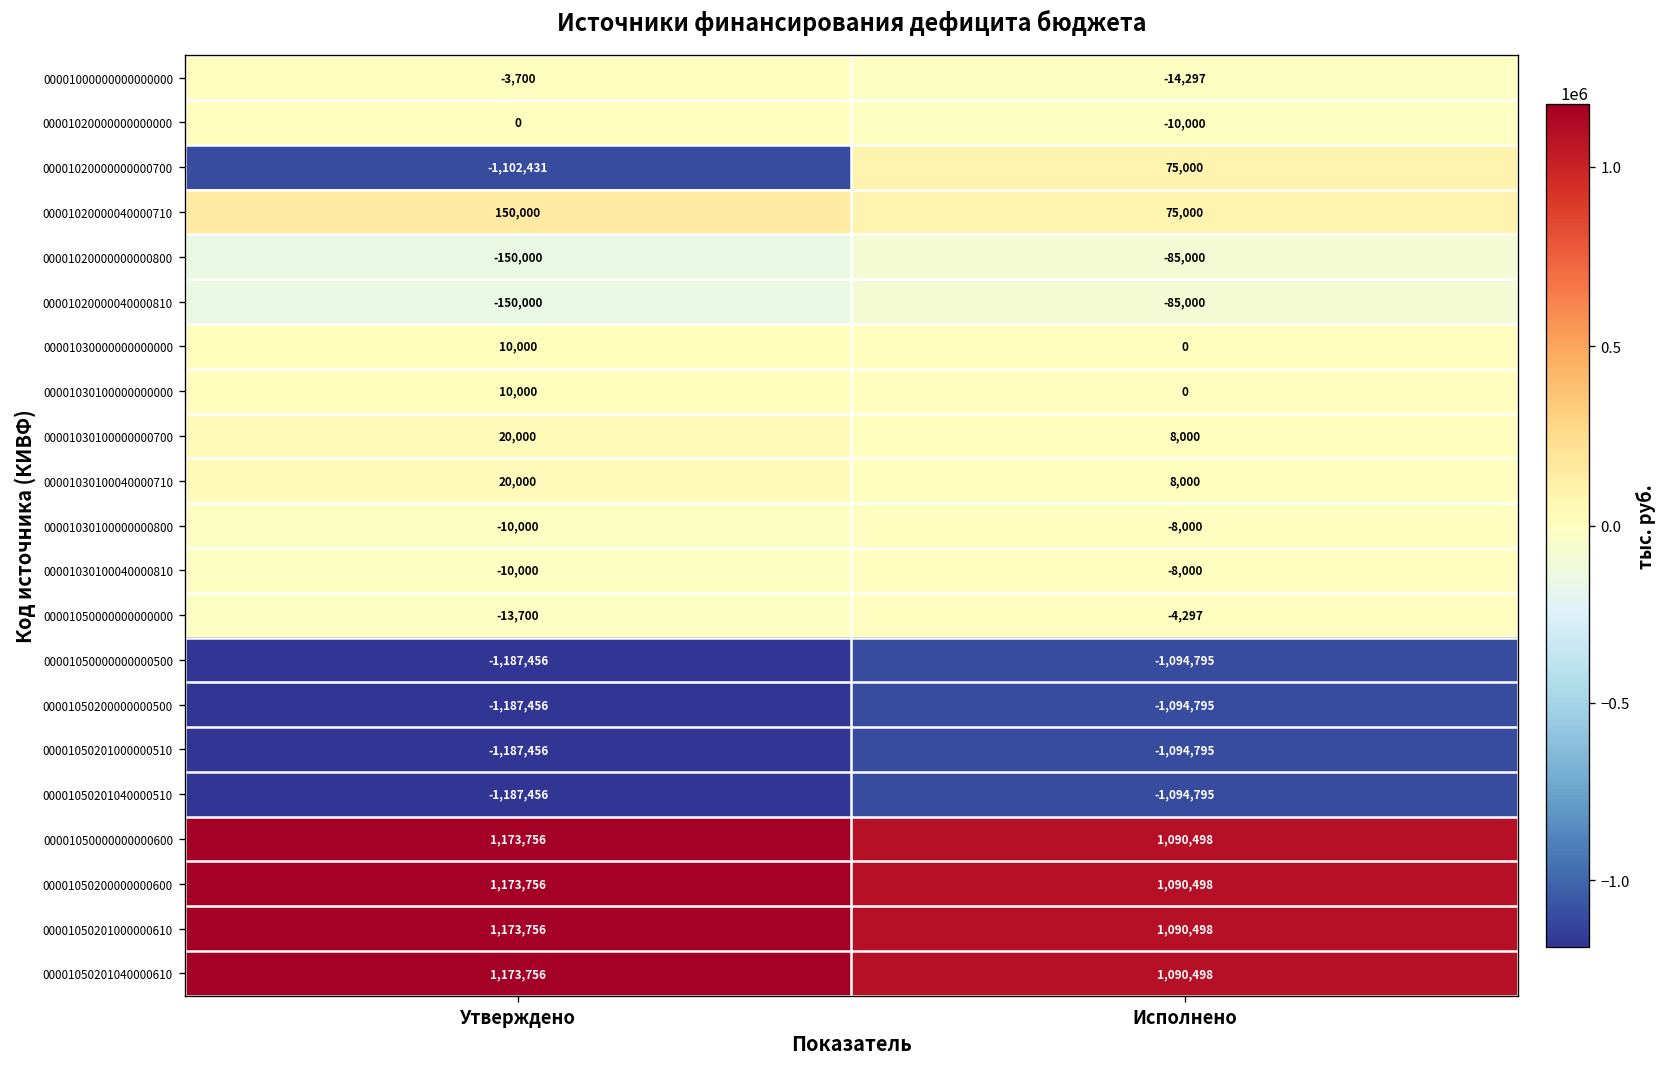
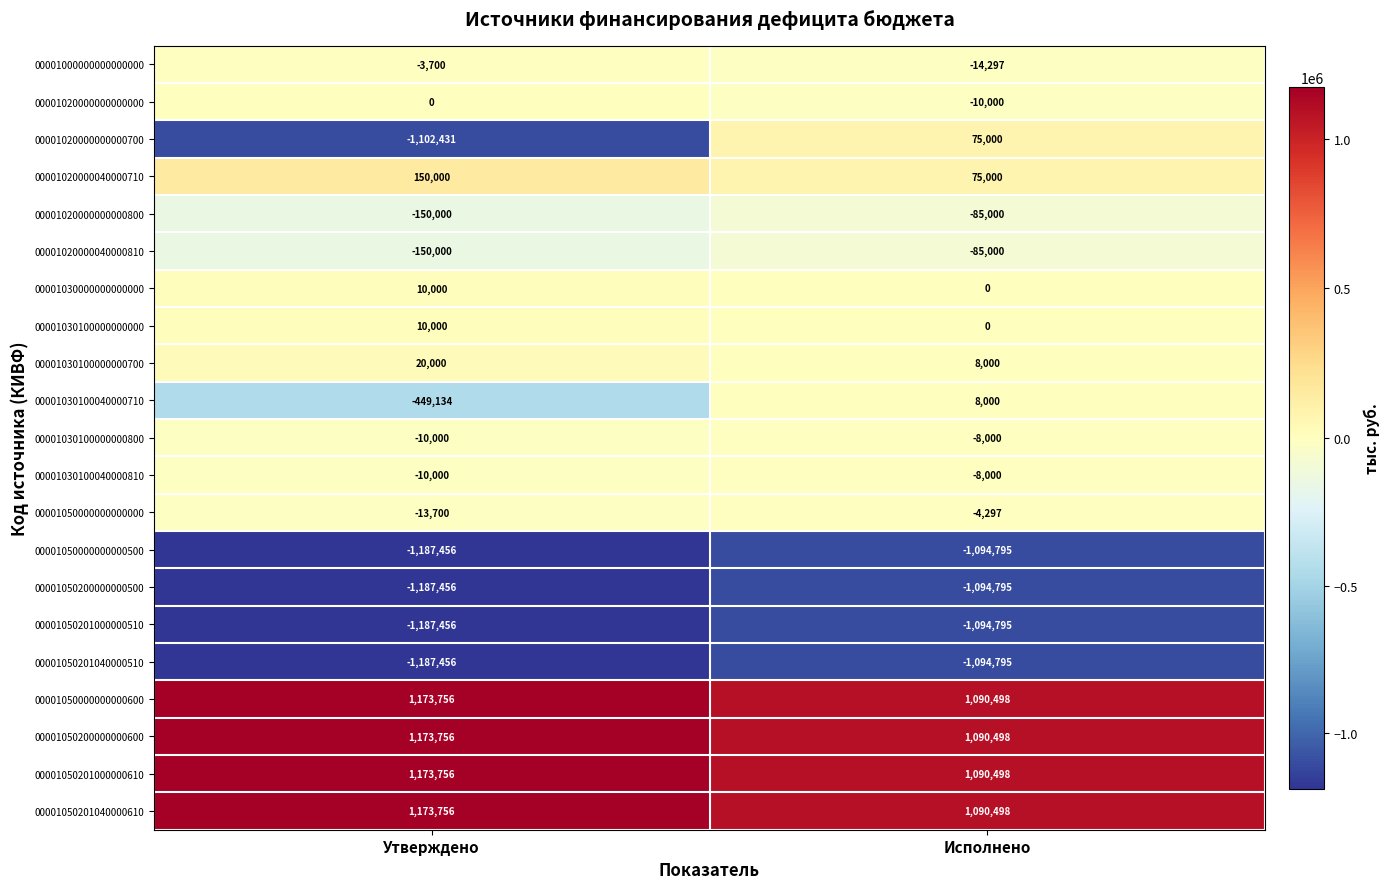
  {
    "00001000000000000000": {
      "Утверждено": "-3,700",
      "Исполнено": "-14,297"
    },
    "00001020000000000000": {
      "Утверждено": "0",
      "Исполнено": "-10,000"
    },
    "00001020000000000700": {
      "Утверждено": "-1,102,431",
      "Исполнено": "75,000"
    },
    "00001020000040000710": {
      "Утверждено": "150,000",
      "Исполнено": "75,000"
    },
    "00001020000000000800": {
      "Утверждено": "-150,000",
      "Исполнено": "-85,000"
    },
    "00001020000040000810": {
      "Утверждено": "-150,000",
      "Исполнено": "-85,000"
    },
    "00001030000000000000": {
      "Утверждено": "10,000",
      "Исполнено": "0"
    },
    "00001030100000000000": {
      "Утверждено": "10,000",
      "Исполнено": "0"
    },
    "00001030100000000700": {
      "Утверждено": "20,000",
      "Исполнено": "8,000"
    },
    "00001030100040000710": {
-     "Утверждено": "20,000",
+     "Утверждено": "-449,134",
      "Исполнено": "8,000"
    },
    "00001030100000000800": {
      "Утверждено": "-10,000",
      "Исполнено": "-8,000"
    },
    "00001030100040000810": {
      "Утверждено": "-10,000",
      "Исполнено": "-8,000"
    },
    "00001050000000000000": {
      "Утверждено": "-13,700",
      "Исполнено": "-4,297"
    },
    "00001050000000000500": {
      "Утверждено": "-1,187,456",
      "Исполнено": "-1,094,795"
    },
    "00001050200000000500": {
      "Утверждено": "-1,187,456",
      "Исполнено": "-1,094,795"
    },
    "00001050201000000510": {
      "Утверждено": "-1,187,456",
      "Исполнено": "-1,094,795"
    },
    "00001050201040000510": {
      "Утверждено": "-1,187,456",
      "Исполнено": "-1,094,795"
    },
    "00001050000000000600": {
      "Утверждено": "1,173,756",
      "Исполнено": "1,090,498"
    },
    "00001050200000000600": {
      "Утверждено": "1,173,756",
      "Исполнено": "1,090,498"
    },
    "00001050201000000610": {
      "Утверждено": "1,173,756",
      "Исполнено": "1,090,498"
    },
    "00001050201040000610": {
      "Утверждено": "1,173,756",
      "Исполнено": "1,090,498"
    }
  }
